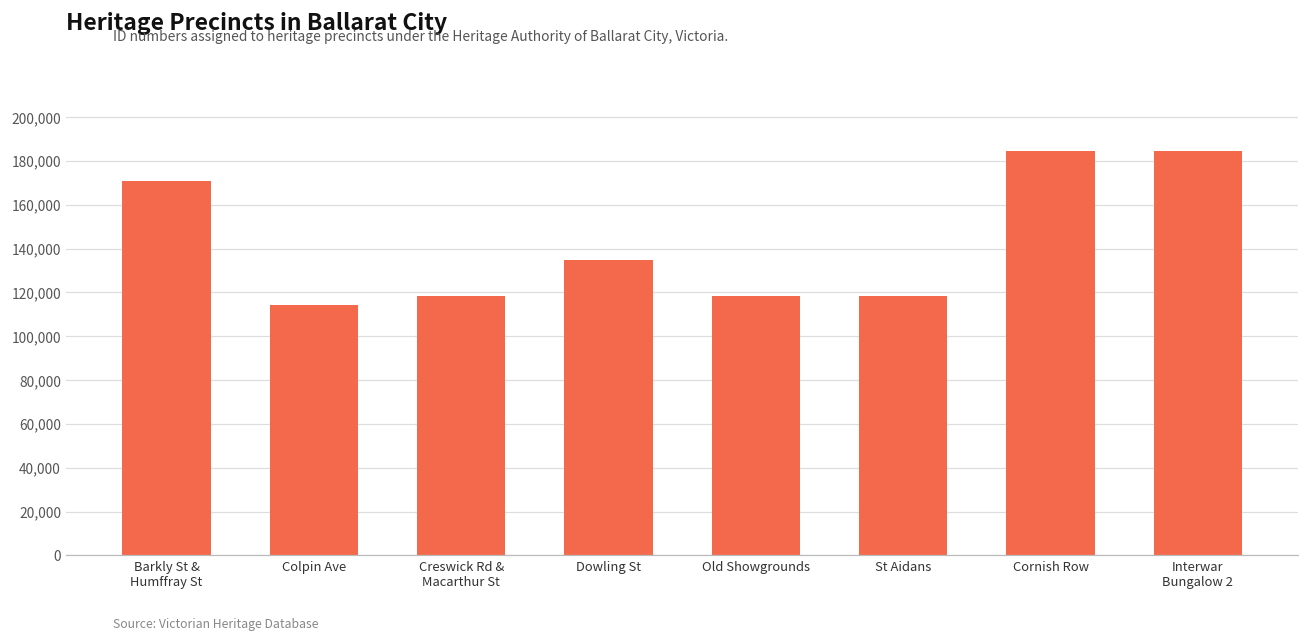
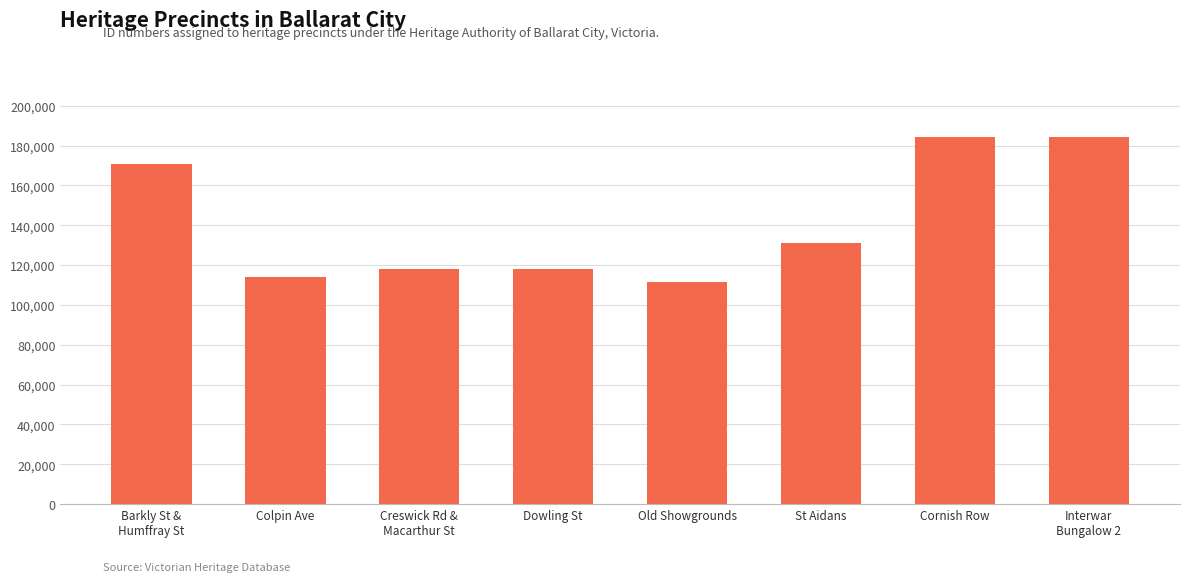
  {
    "Barkly St & Humffray St": "171,000",
    "Colpin Ave": "114,000",
    "Creswick Rd & Macarthur St": "118,000",
-   "Dowling St": "135,000",
-   "Old Showgrounds": "118,000",
-   "St Aidans": "118,000",
+   "Dowling St": "118,000",
+   "Old Showgrounds": "112,000",
+   "St Aidans": "131,000",
    "Cornish Row": "184,000",
    "Interwar Bungalow 2": "184,000"
  }
